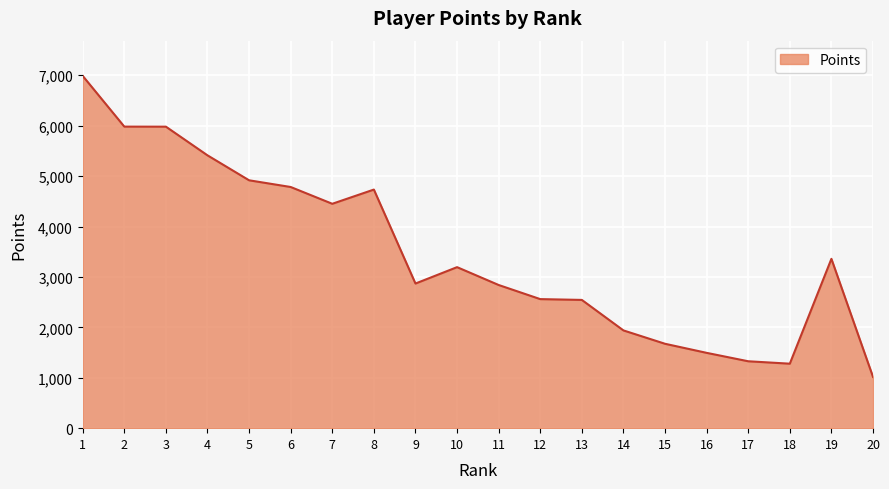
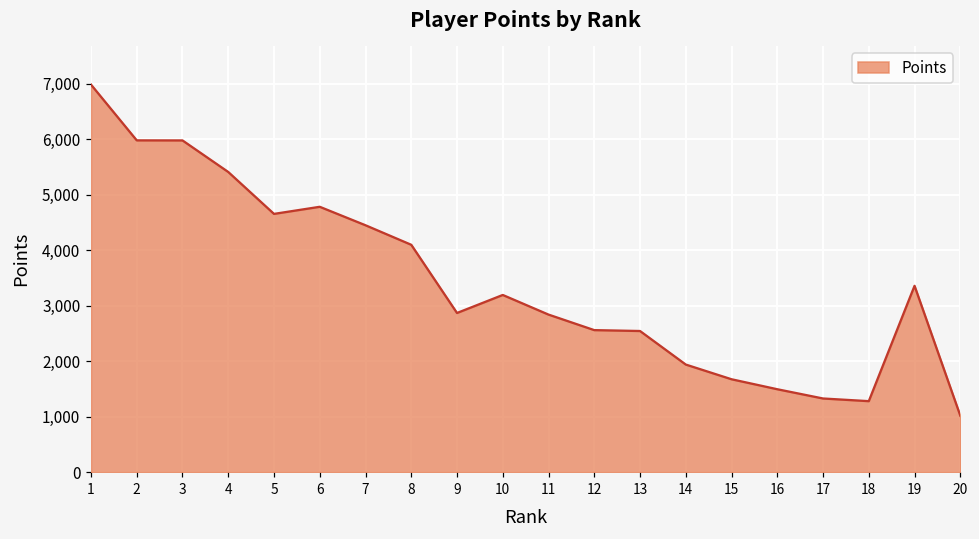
  {
    "1": "7,000",
    "2": "6,000",
    "3": "6,000",
    "4": "5,400",
-   "5": "4,900",
+   "5": "4,700",
    "6": "4,800",
    "7": "4,500",
-   "8": "4,700",
+   "8": "4,100",
    "9": "2,900",
    "10": "3,200",
    "11": "2,800",
    "12": "2,600",
    "13": "2,500",
    "14": "1,900",
    "15": "1,700",
    "16": "1,500",
    "17": "1,300",
    "18": "1,300",
    "19": "3,400",
    "20": "1,000"
  }
